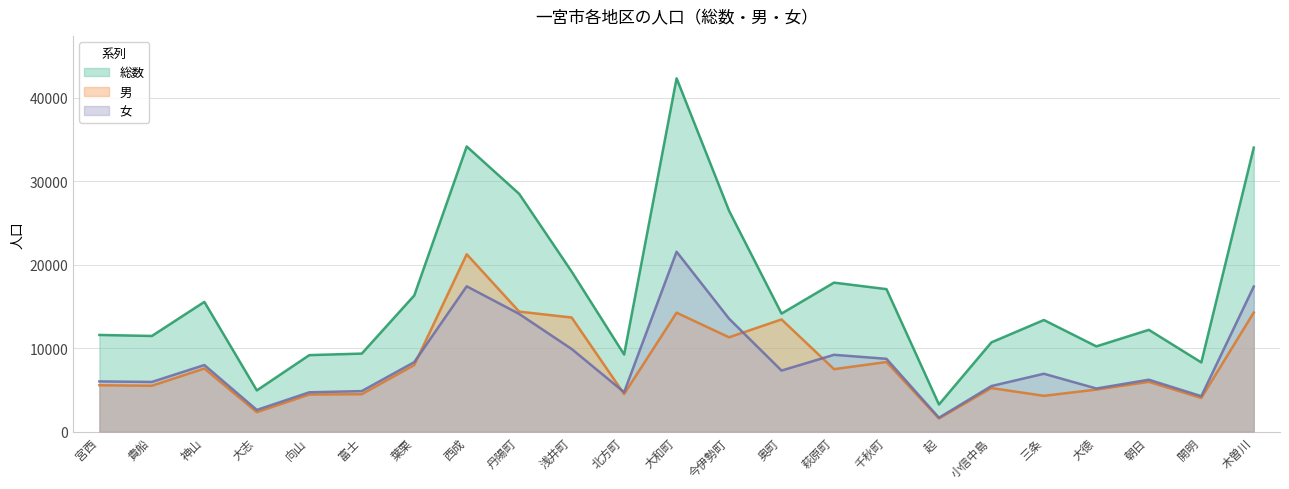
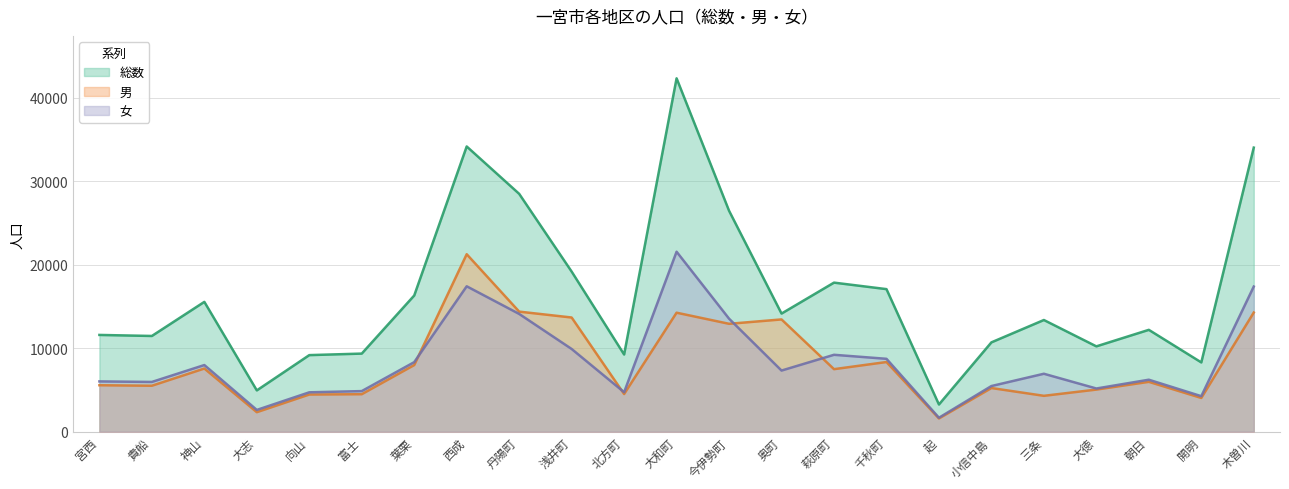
  {
    "男": {
      "宮西": 6000,
      "貴船": 6000,
      "神山": 8000,
      "富士": 4000,
      "葉栗": 8000,
      "西成": 21000,
      "浅井町": 14000,
      "大和町": 14000,
-     "今伊勢町": 11000,
+     "今伊勢町": 13000,
      "奥町": 13000,
      "萩原町": 7000,
      "千秋町": 8000,
      "三条": 4000,
      "木曽川": 14000
    }
  }
